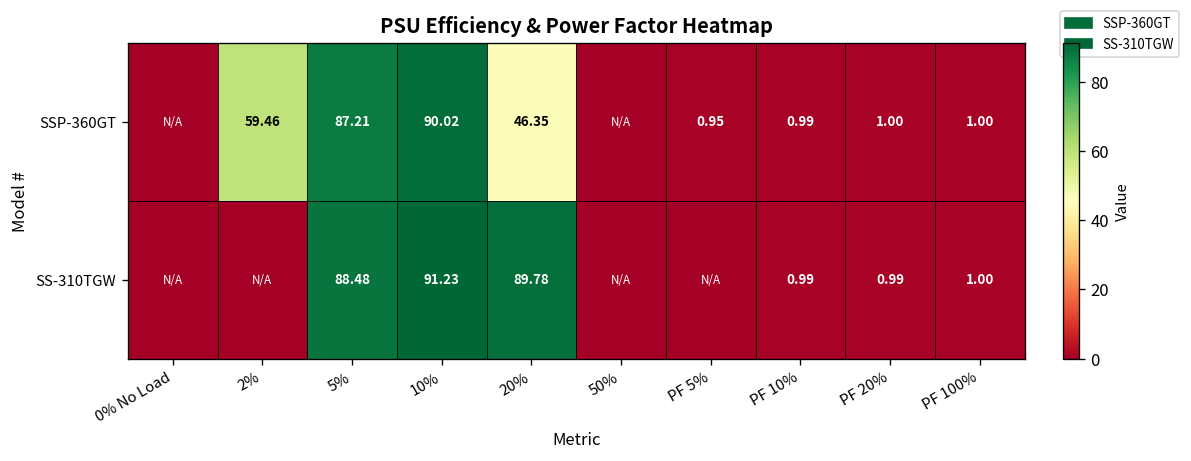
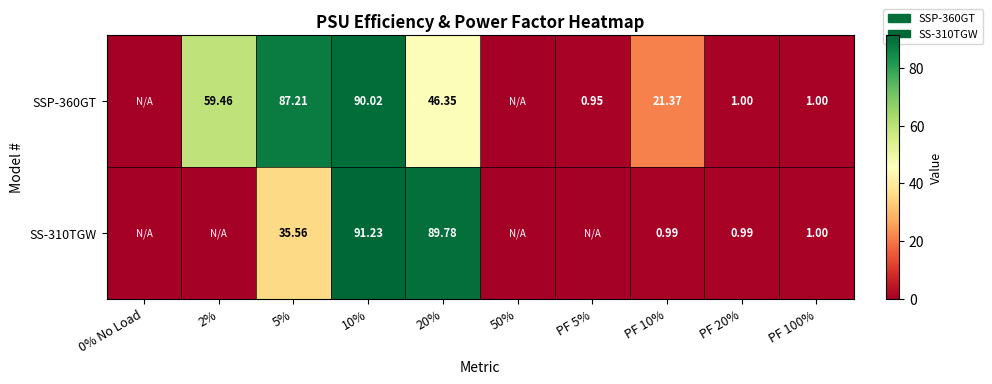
  {
    "SSP-360GT": {
      "2%": 59.46,
      "5%": 87.21,
      "10%": 90.02,
      "20%": 46.35,
      "PF 5%": 0.95,
-     "PF 10%": 0.99,
+     "PF 10%": 21.37,
      "PF 20%": 1.00,
      "PF 100%": 1.00
    },
    "SS-310TGW": {
-     "5%": 88.48,
+     "5%": 35.56,
      "10%": 91.23,
      "20%": 89.78,
      "PF 10%": 0.99,
      "PF 20%": 0.99,
      "PF 100%": 1.00
    }
  }
